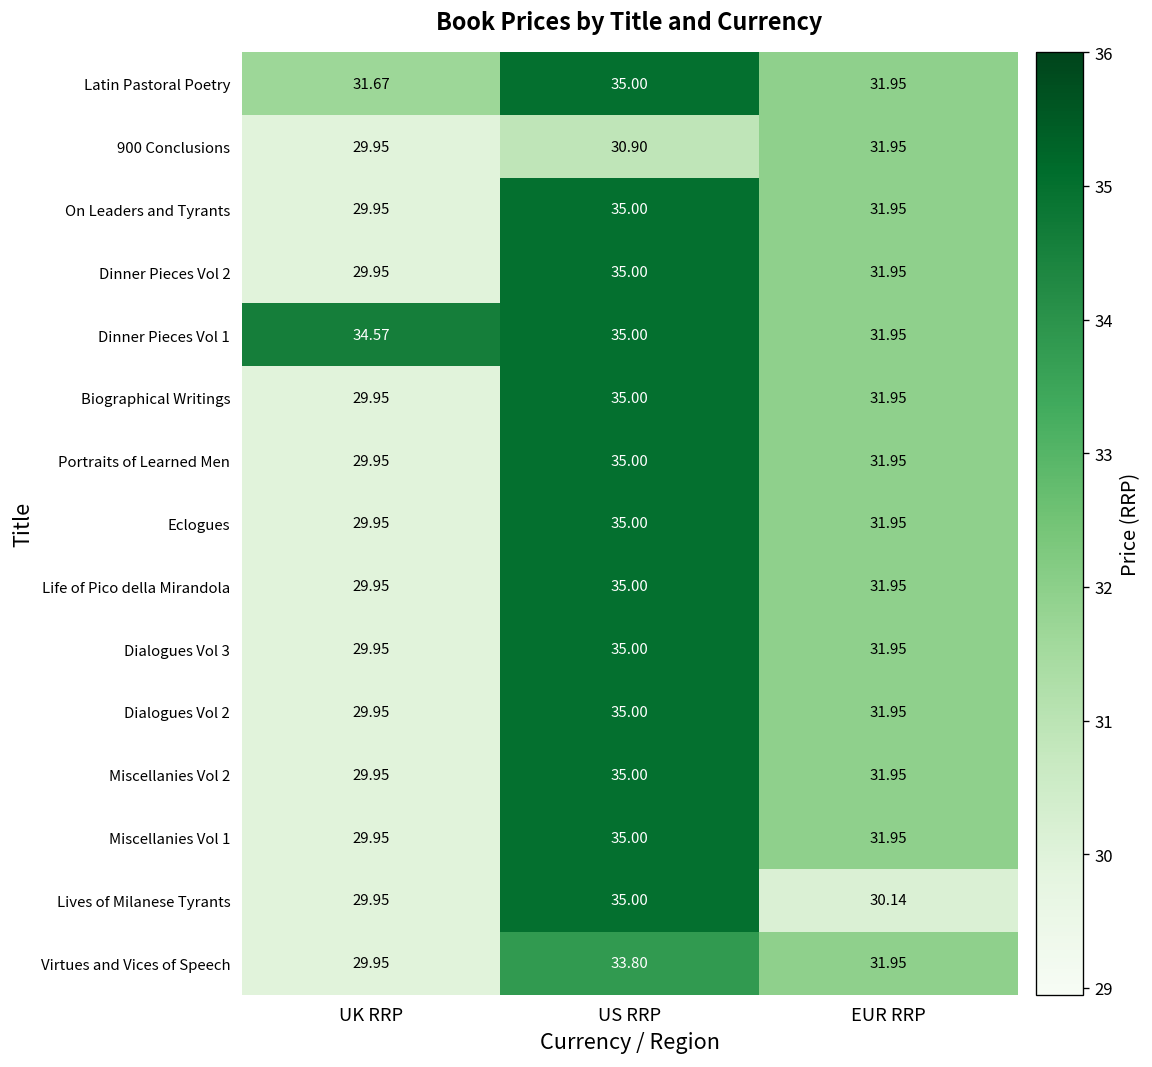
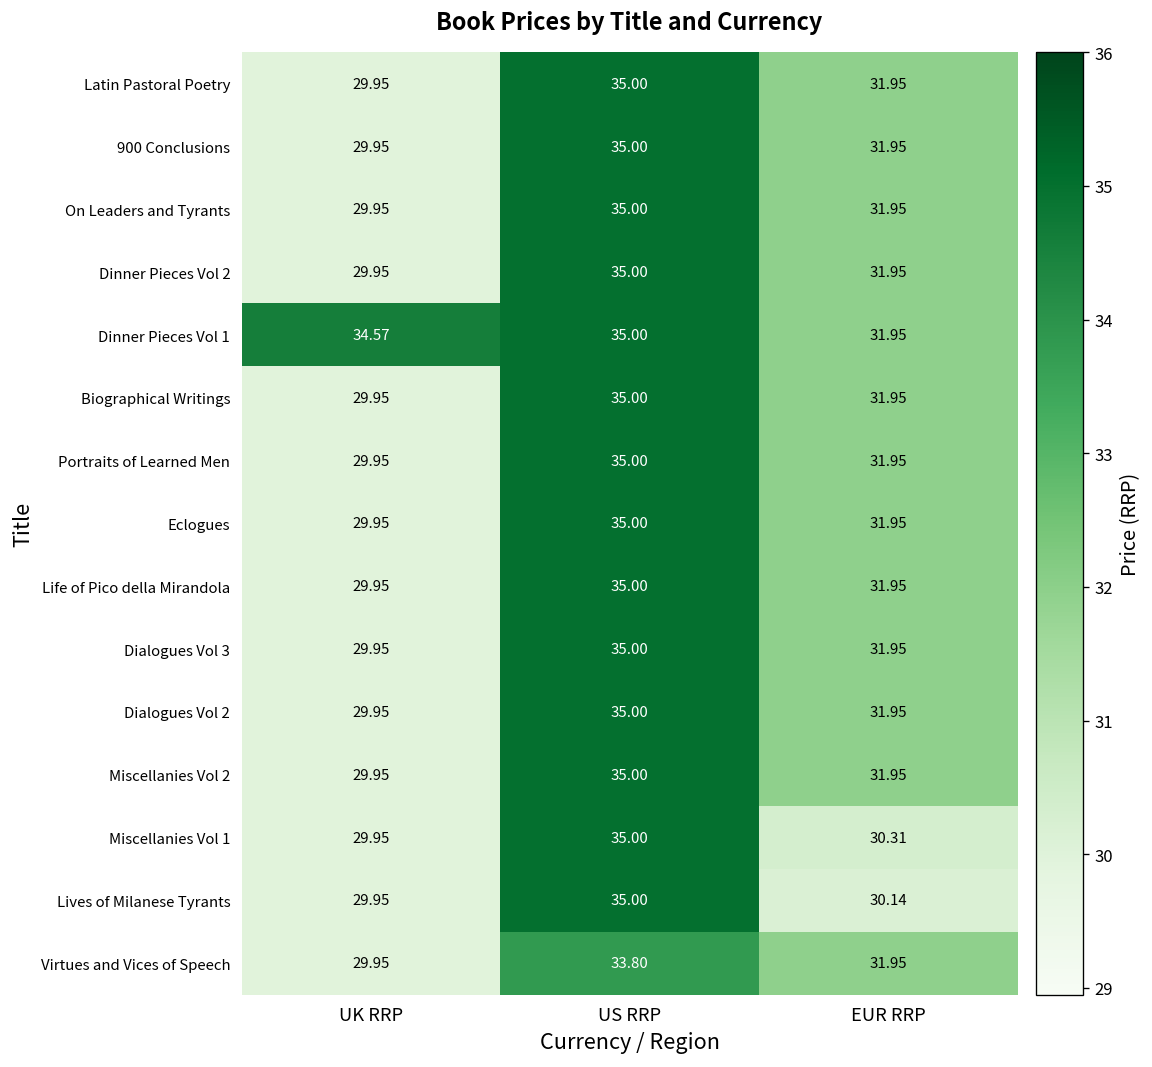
  {
    "Latin Pastoral Poetry": {
-     "UK RRP": 31.67,
+     "UK RRP": 29.95,
      "US RRP": 35.00,
      "EUR RRP": 31.95
    },
    "900 Conclusions": {
      "UK RRP": 29.95,
-     "US RRP": 30.90,
+     "US RRP": 35.00,
      "EUR RRP": 31.95
    },
    "On Leaders and Tyrants": {
      "UK RRP": 29.95,
      "US RRP": 35.00,
      "EUR RRP": 31.95
    },
    "Dinner Pieces Vol 2": {
      "UK RRP": 29.95,
      "US RRP": 35.00,
      "EUR RRP": 31.95
    },
    "Dinner Pieces Vol 1": {
      "UK RRP": 34.57,
      "US RRP": 35.00,
      "EUR RRP": 31.95
    },
    "Biographical Writings": {
      "UK RRP": 29.95,
      "US RRP": 35.00,
      "EUR RRP": 31.95
    },
    "Portraits of Learned Men": {
      "UK RRP": 29.95,
      "US RRP": 35.00,
      "EUR RRP": 31.95
    },
    "Eclogues": {
      "UK RRP": 29.95,
      "US RRP": 35.00,
      "EUR RRP": 31.95
    },
    "Life of Pico della Mirandola": {
      "UK RRP": 29.95,
      "US RRP": 35.00,
      "EUR RRP": 31.95
    },
    "Dialogues Vol 3": {
      "UK RRP": 29.95,
      "US RRP": 35.00,
      "EUR RRP": 31.95
    },
    "Dialogues Vol 2": {
      "UK RRP": 29.95,
      "US RRP": 35.00,
      "EUR RRP": 31.95
    },
    "Miscellanies Vol 2": {
      "UK RRP": 29.95,
      "US RRP": 35.00,
      "EUR RRP": 31.95
    },
    "Miscellanies Vol 1": {
      "UK RRP": 29.95,
      "US RRP": 35.00,
-     "EUR RRP": 31.95
+     "EUR RRP": 30.31
    },
    "Lives of Milanese Tyrants": {
      "UK RRP": 29.95,
      "US RRP": 35.00,
      "EUR RRP": 30.14
    },
    "Virtues and Vices of Speech": {
      "UK RRP": 29.95,
      "US RRP": 33.80,
      "EUR RRP": 31.95
    }
  }
